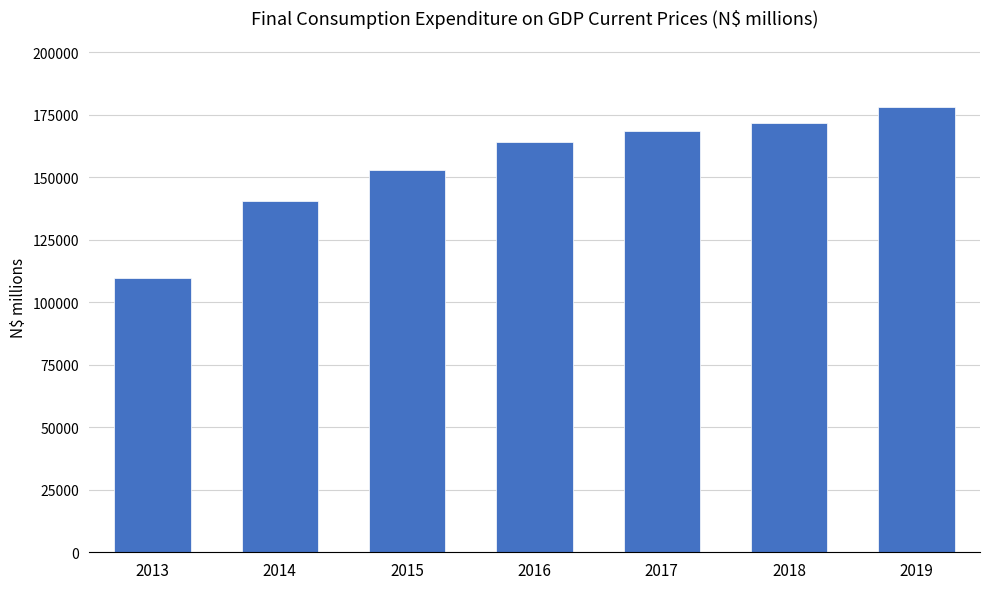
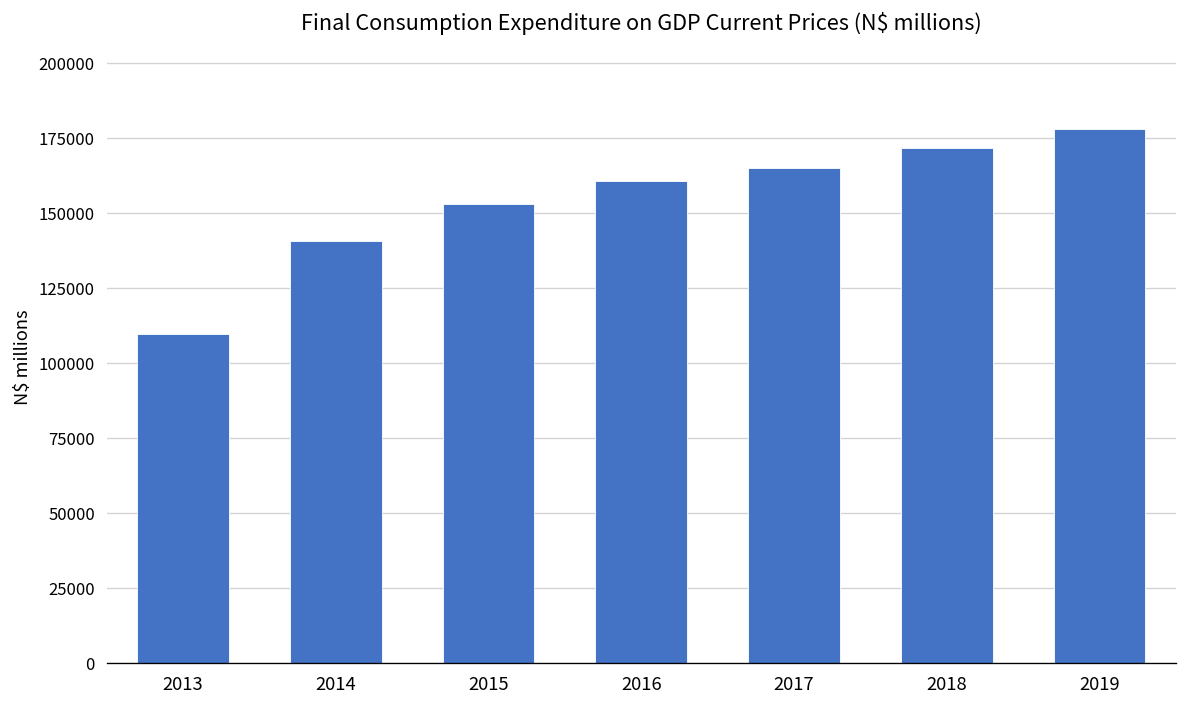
  {
    "2013": 110000,
    "2014": 141000,
    "2015": 153000,
-   "2016": 164000,
-   "2017": 169000,
+   "2016": 161000,
+   "2017": 165000,
    "2018": 172000,
    "2019": 178000
  }
